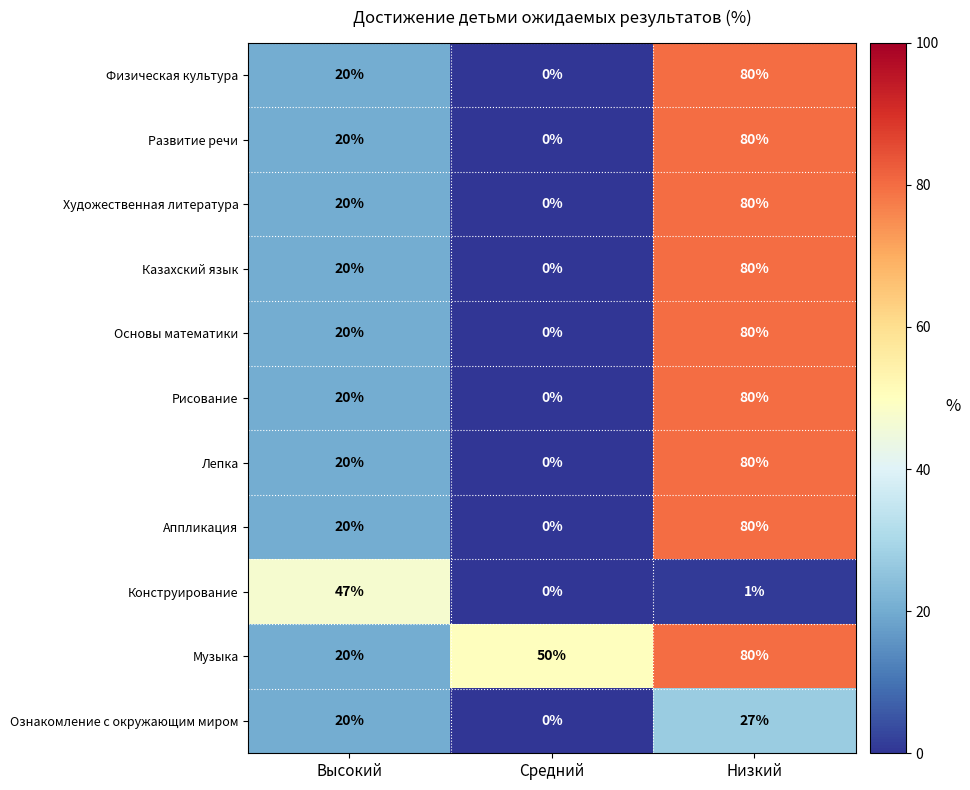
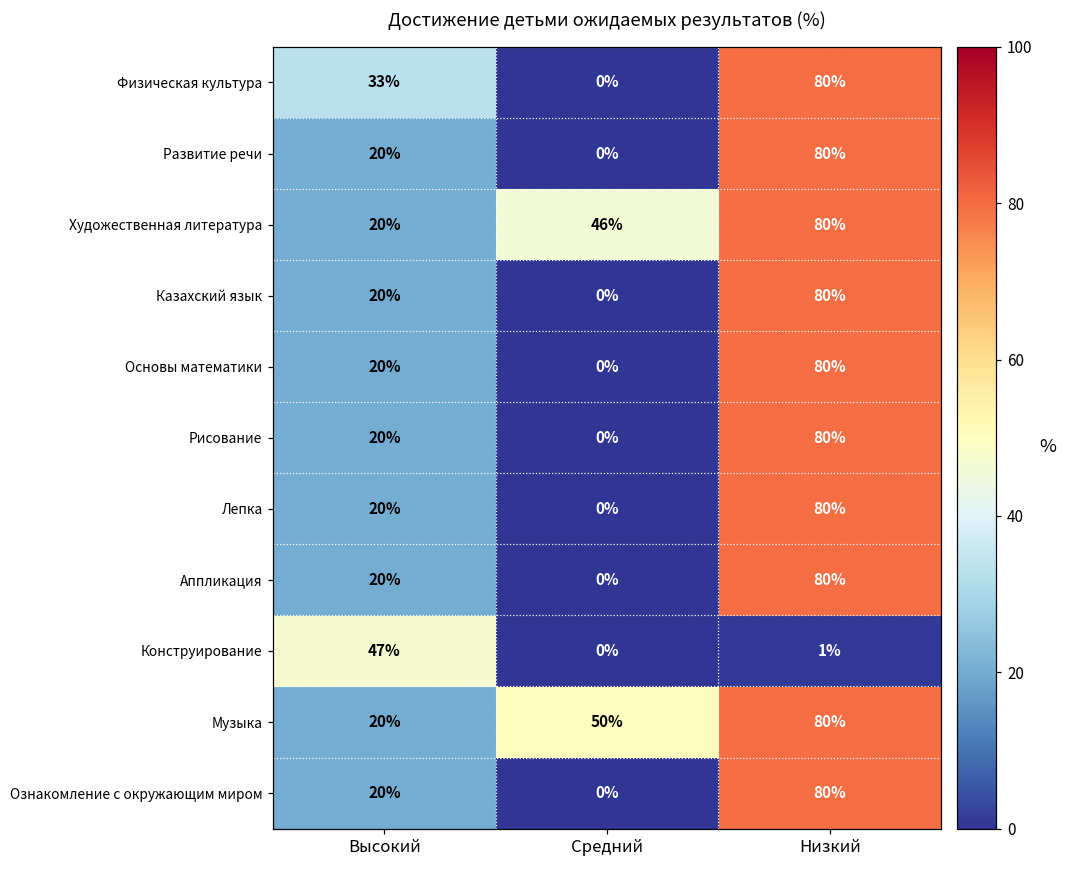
  {
    "Физическая культура": {
-     "Высокий": "20%",
+     "Высокий": "33%",
      "Средний": "0%",
      "Низкий": "80%"
    },
    "Развитие речи": {
      "Высокий": "20%",
      "Средний": "0%",
      "Низкий": "80%"
    },
    "Художественная литература": {
      "Высокий": "20%",
-     "Средний": "0%",
+     "Средний": "46%",
      "Низкий": "80%"
    },
    "Казахский язык": {
      "Высокий": "20%",
      "Средний": "0%",
      "Низкий": "80%"
    },
    "Основы математики": {
      "Высокий": "20%",
      "Средний": "0%",
      "Низкий": "80%"
    },
    "Рисование": {
      "Высокий": "20%",
      "Средний": "0%",
      "Низкий": "80%"
    },
    "Лепка": {
      "Высокий": "20%",
      "Средний": "0%",
      "Низкий": "80%"
    },
    "Аппликация": {
      "Высокий": "20%",
      "Средний": "0%",
      "Низкий": "80%"
    },
    "Конструирование": {
      "Высокий": "47%",
      "Средний": "0%",
      "Низкий": "1%"
    },
    "Музыка": {
      "Высокий": "20%",
      "Средний": "50%",
      "Низкий": "80%"
    },
    "Ознакомление с окружающим миром": {
      "Высокий": "20%",
      "Средний": "0%",
-     "Низкий": "27%"
+     "Низкий": "80%"
    }
  }
